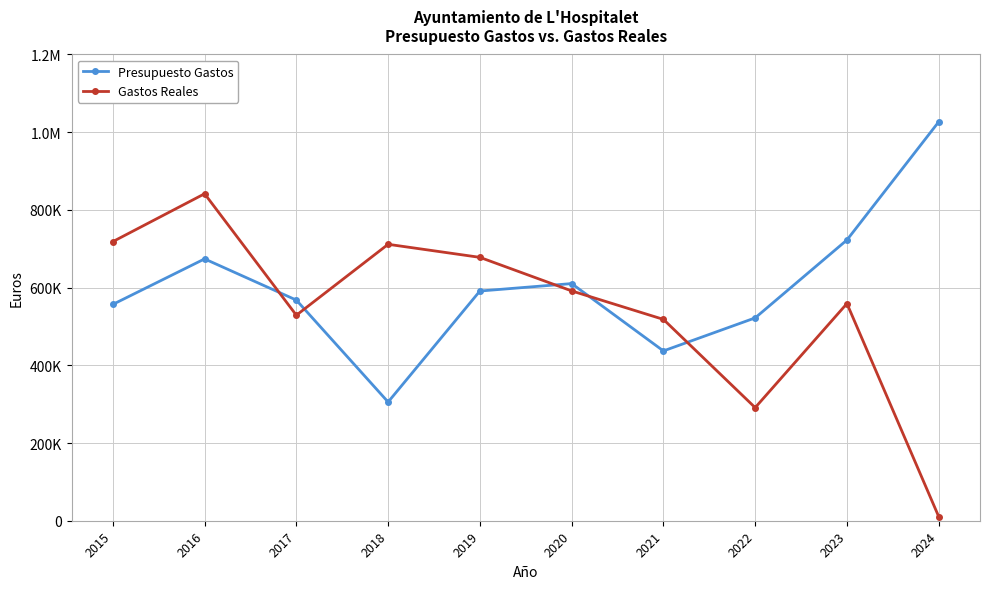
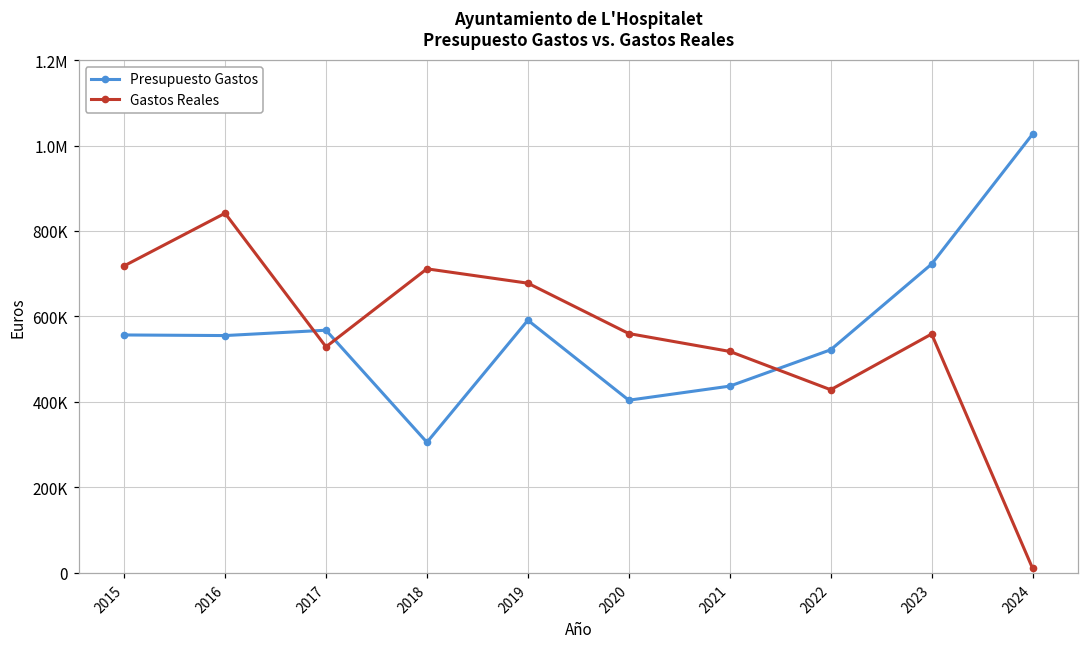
  {
    "Presupuesto Gastos": {
      "2015": 560000,
-     "2016": 670000,
+     "2016": 560000,
      "2017": 570000,
      "2018": 310000,
      "2019": 590000,
-     "2020": 610000,
+     "2020": 400000,
      "2021": 440000,
      "2022": 520000,
      "2023": 720000,
      "2024": 1030000
    },
    "Gastos Reales": {
      "2015": 720000,
      "2016": 840000,
      "2017": 530000,
      "2018": 710000,
      "2019": 680000,
-     "2020": 590000,
+     "2020": 560000,
      "2021": 520000,
-     "2022": 290000,
+     "2022": 430000,
      "2023": 560000,
      "2024": 10000
    }
  }
